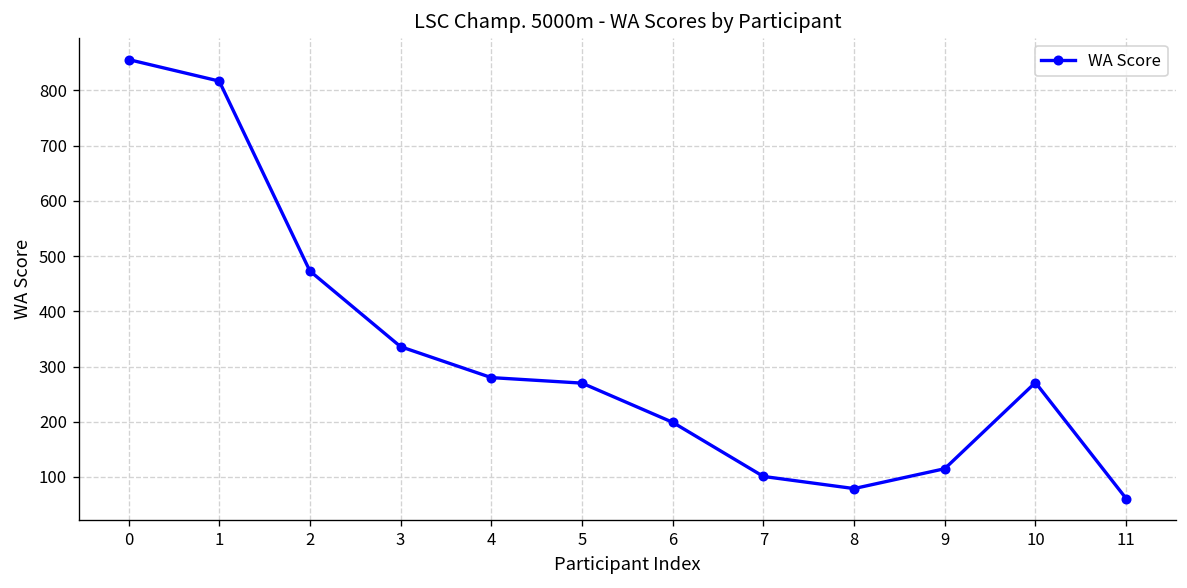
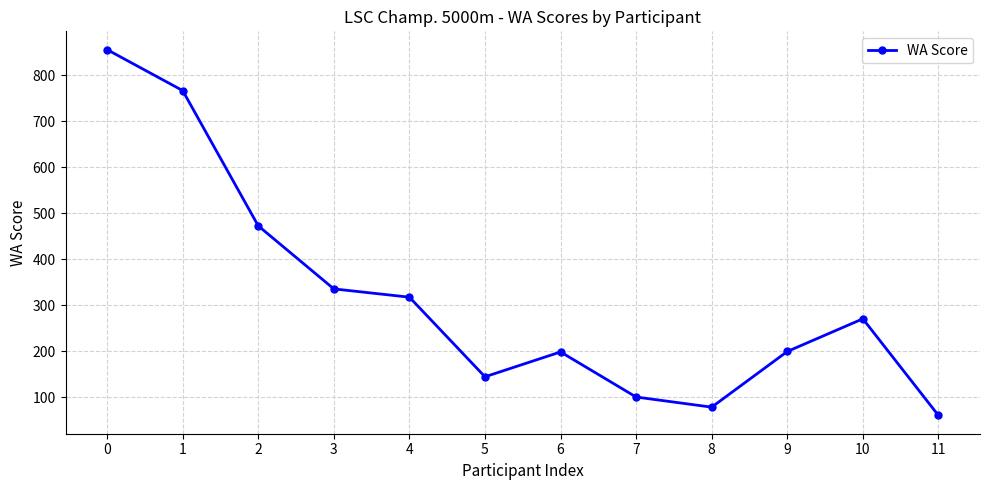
  {
    "0": 860,
-   "1": 820,
+   "1": 770,
    "2": 470,
    "3": 340,
-   "4": 280,
-   "5": 270,
+   "4": 320,
+   "5": 150,
    "6": 200,
    "7": 100,
    "8": 80,
-   "9": 120,
+   "9": 200,
    "10": 270,
    "11": 60
  }
